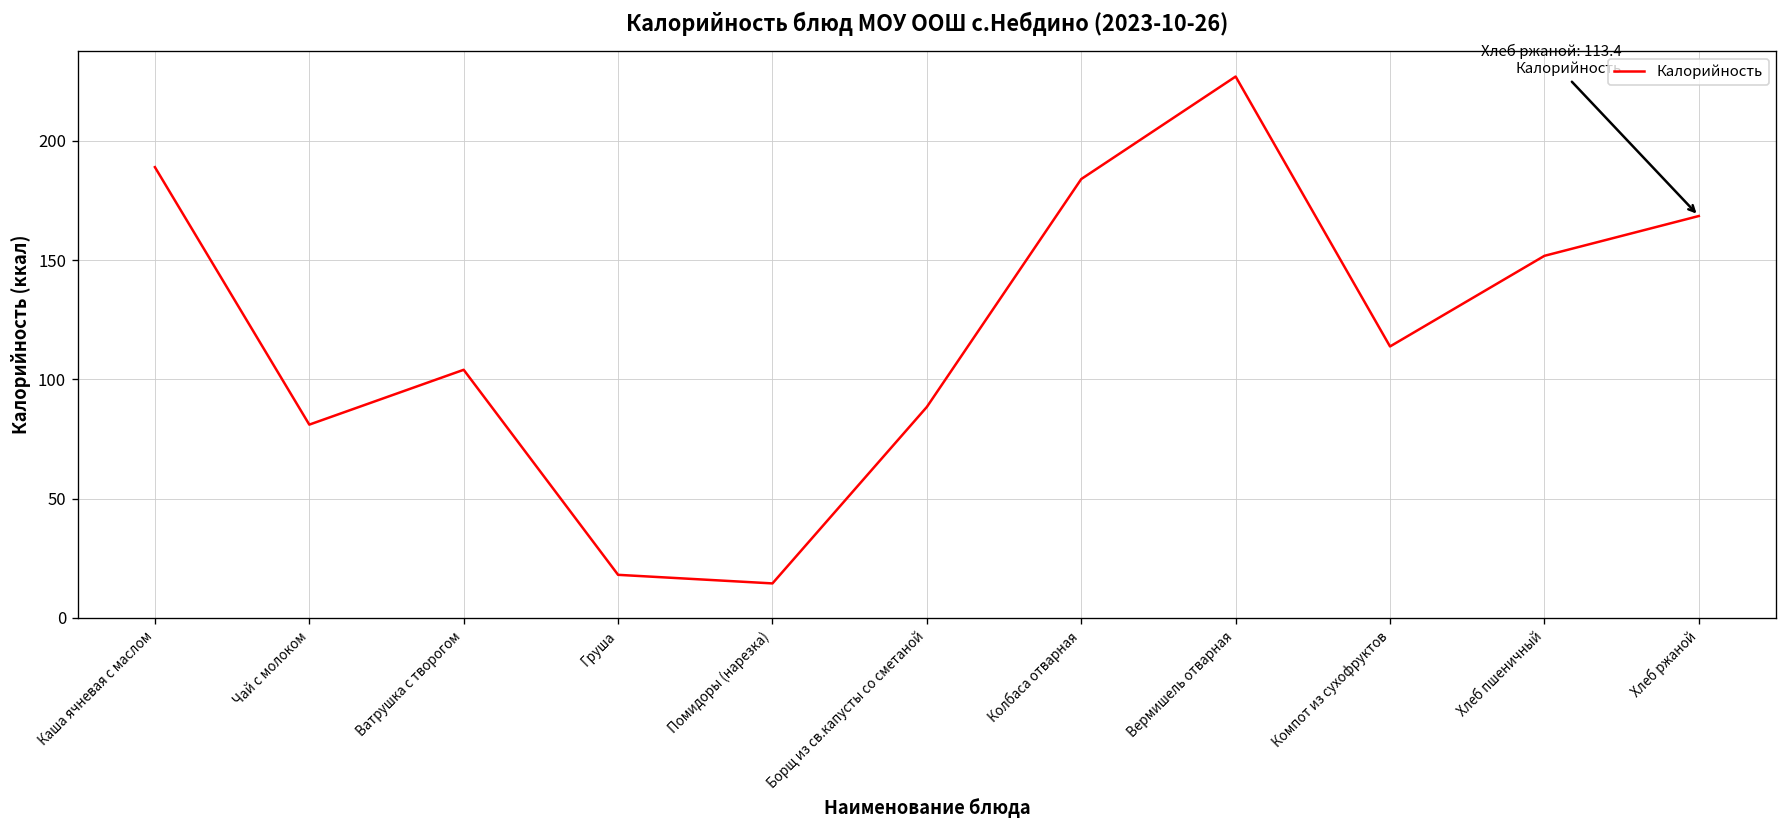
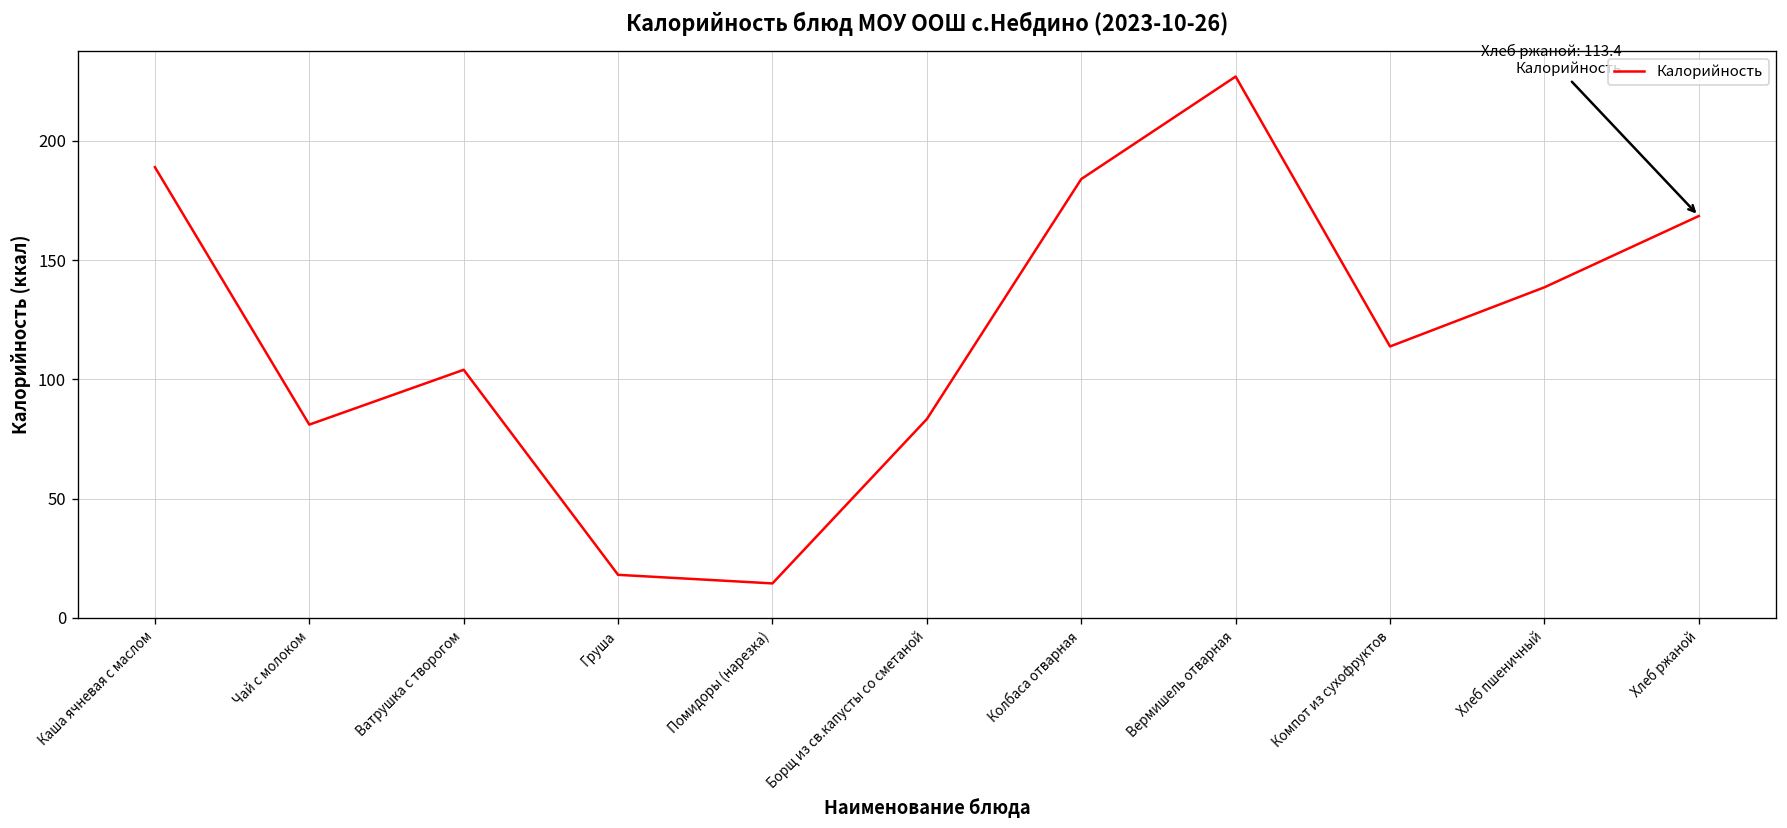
  {
    "Каша ячневая с маслом": 189,
    "Чай с молоком": 81,
    "Ватрушка с творогом": 104,
    "Груша": 18,
    "Помидоры (нарезка)": 14,
-   "Борщ из св.капусты со сметаной": 88,
+   "Борщ из св.капусты со сметаной": 83,
    "Колбаса отварная": 184,
    "Вермишель отварная": 227,
    "Компот из сухофруктов": 114,
-   "Хлеб пшеничный": 152
+   "Хлеб пшеничный": 139
  }
